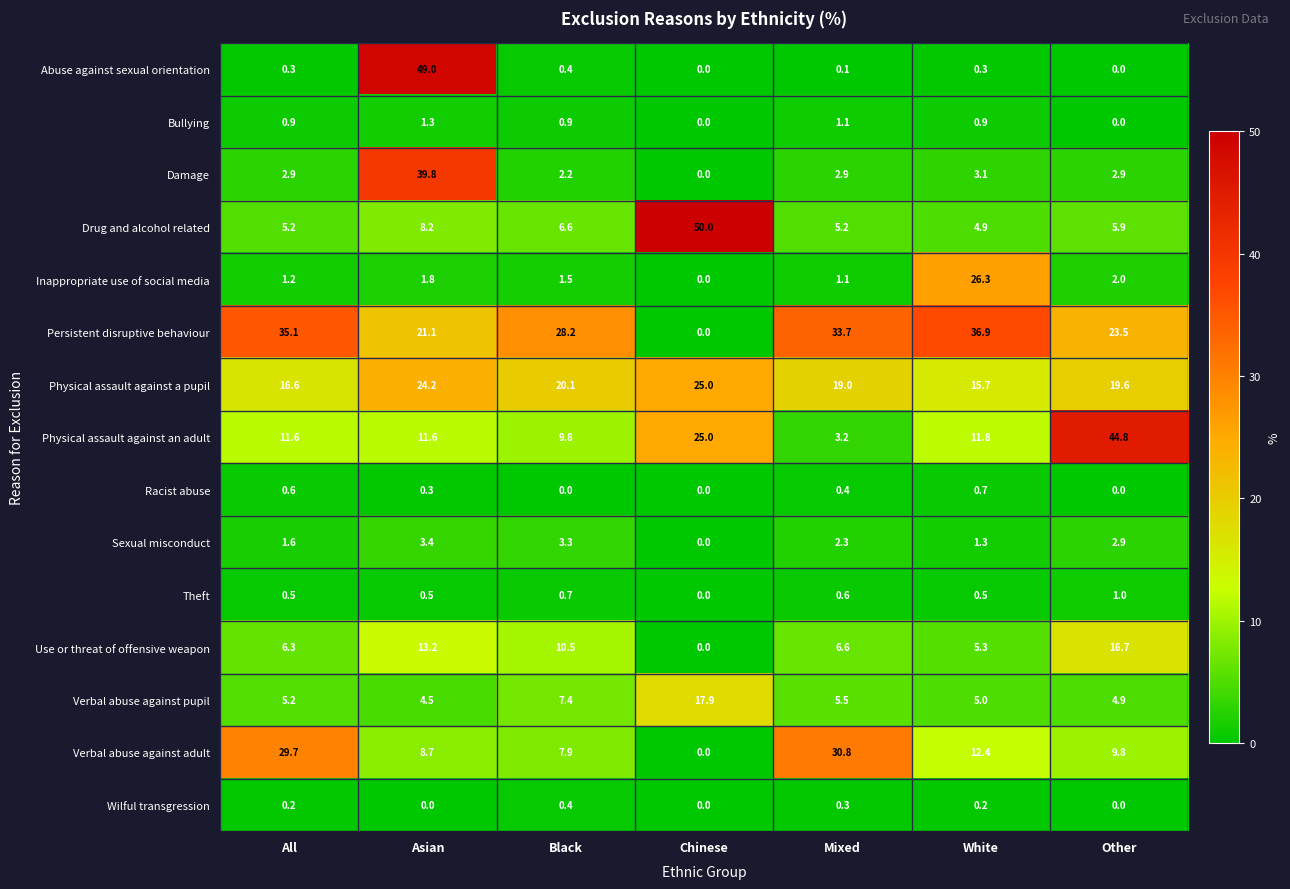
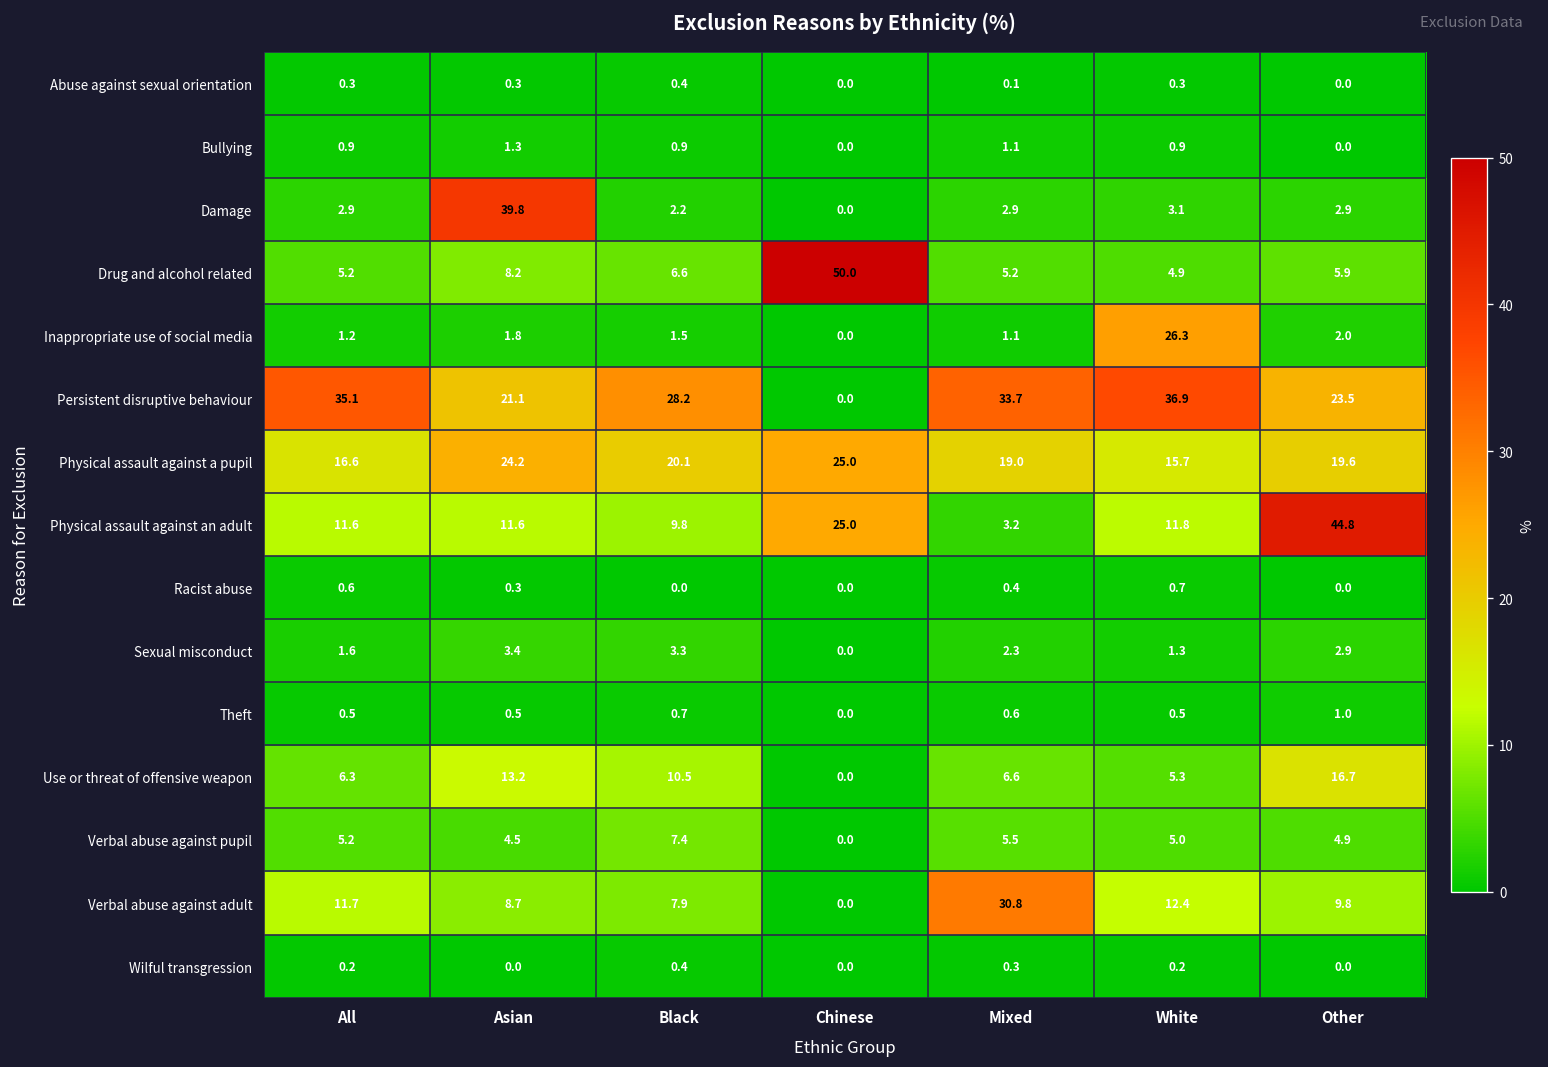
  {
    "Abuse against sexual orientation": {
      "All": 0.3,
-     "Asian": 49.0,
+     "Asian": 0.3,
      "Black": 0.4,
      "Chinese": 0.0,
      "Mixed": 0.1,
      "White": 0.3,
      "Other": 0.0
    },
    "Bullying": {
      "All": 0.9,
      "Asian": 1.3,
      "Black": 0.9,
      "Chinese": 0.0,
      "Mixed": 1.1,
      "White": 0.9,
      "Other": 0.0
    },
    "Damage": {
      "All": 2.9,
      "Asian": 39.8,
      "Black": 2.2,
      "Chinese": 0.0,
      "Mixed": 2.9,
      "White": 3.1,
      "Other": 2.9
    },
    "Drug and alcohol related": {
      "All": 5.2,
      "Asian": 8.2,
      "Black": 6.6,
      "Chinese": 50.0,
      "Mixed": 5.2,
      "White": 4.9,
      "Other": 5.9
    },
    "Inappropriate use of social media": {
      "All": 1.2,
      "Asian": 1.8,
      "Black": 1.5,
      "Chinese": 0.0,
      "Mixed": 1.1,
      "White": 26.3,
      "Other": 2.0
    },
    "Persistent disruptive behaviour": {
      "All": 35.1,
      "Asian": 21.1,
      "Black": 28.2,
      "Chinese": 0.0,
      "Mixed": 33.7,
      "White": 36.9,
      "Other": 23.5
    },
    "Physical assault against a pupil": {
      "All": 16.6,
      "Asian": 24.2,
      "Black": 20.1,
      "Chinese": 25.0,
      "Mixed": 19.0,
      "White": 15.7,
      "Other": 19.6
    },
    "Physical assault against an adult": {
      "All": 11.6,
      "Asian": 11.6,
      "Black": 9.8,
      "Chinese": 25.0,
      "Mixed": 3.2,
      "White": 11.8,
      "Other": 44.8
    },
    "Racist abuse": {
      "All": 0.6,
      "Asian": 0.3,
      "Black": 0.0,
      "Chinese": 0.0,
      "Mixed": 0.4,
      "White": 0.7,
      "Other": 0.0
    },
    "Sexual misconduct": {
      "All": 1.6,
      "Asian": 3.4,
      "Black": 3.3,
      "Chinese": 0.0,
      "Mixed": 2.3,
      "White": 1.3,
      "Other": 2.9
    },
    "Theft": {
      "All": 0.5,
      "Asian": 0.5,
      "Black": 0.7,
      "Chinese": 0.0,
      "Mixed": 0.6,
      "White": 0.5,
      "Other": 1.0
    },
    "Use or threat of offensive weapon": {
      "All": 6.3,
      "Asian": 13.2,
      "Black": 10.5,
      "Chinese": 0.0,
      "Mixed": 6.6,
      "White": 5.3,
      "Other": 16.7
    },
    "Verbal abuse against pupil": {
      "All": 5.2,
      "Asian": 4.5,
      "Black": 7.4,
-     "Chinese": 17.9,
+     "Chinese": 0.0,
      "Mixed": 5.5,
      "White": 5.0,
      "Other": 4.9
    },
    "Verbal abuse against adult": {
-     "All": 29.7,
+     "All": 11.7,
      "Asian": 8.7,
      "Black": 7.9,
      "Chinese": 0.0,
      "Mixed": 30.8,
      "White": 12.4,
      "Other": 9.8
    },
    "Wilful transgression": {
      "All": 0.2,
      "Asian": 0.0,
      "Black": 0.4,
      "Chinese": 0.0,
      "Mixed": 0.3,
      "White": 0.2,
      "Other": 0.0
    }
  }
